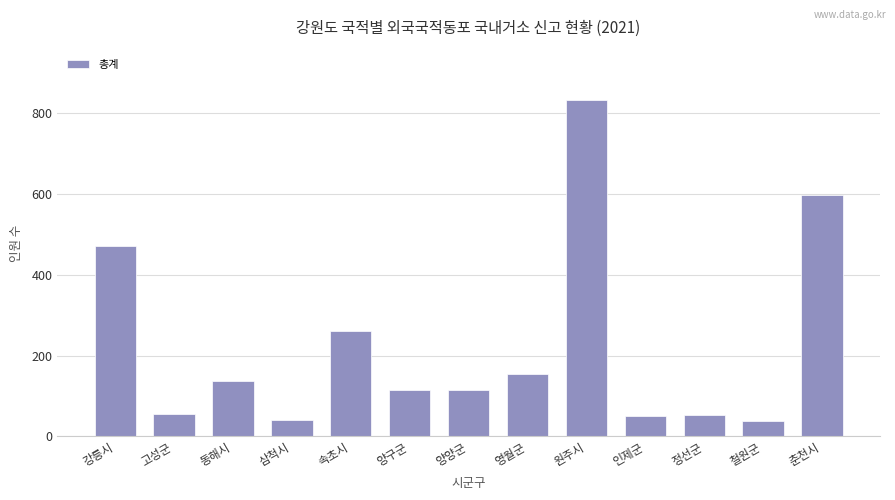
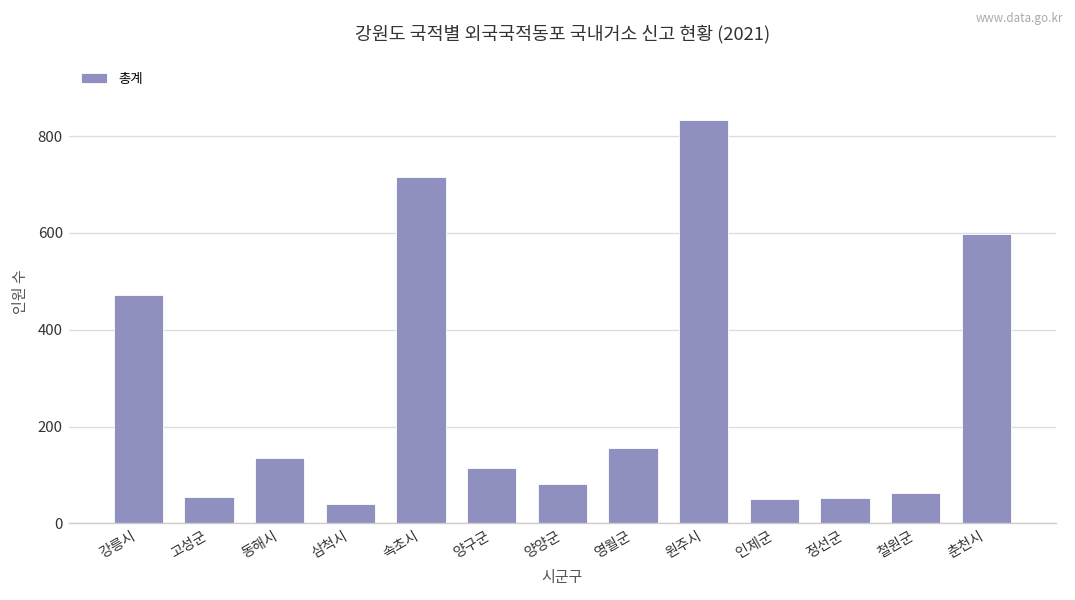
  {
    "강릉시": 470,
    "고성군": 50,
    "동해시": 140,
    "삼척시": 40,
-   "속초시": 260,
+   "속초시": 720,
    "양구군": 120,
-   "양양군": 110,
+   "양양군": 80,
    "영월군": 160,
    "원주시": 830,
    "인제군": 50,
    "정선군": 50,
-   "철원군": 40,
+   "철원군": 60,
    "춘천시": 600
  }
